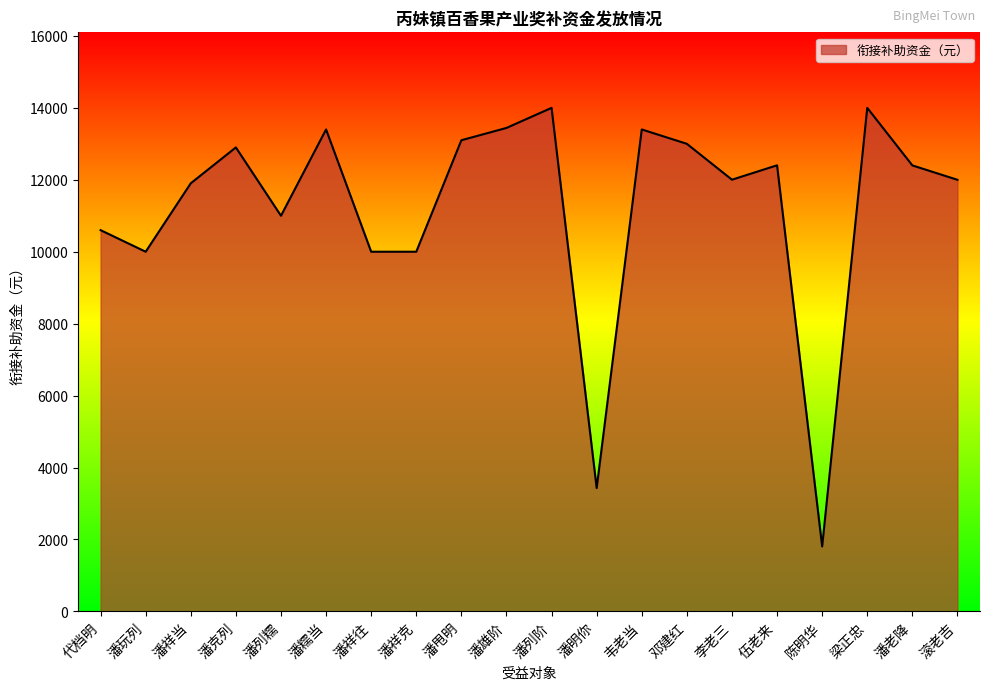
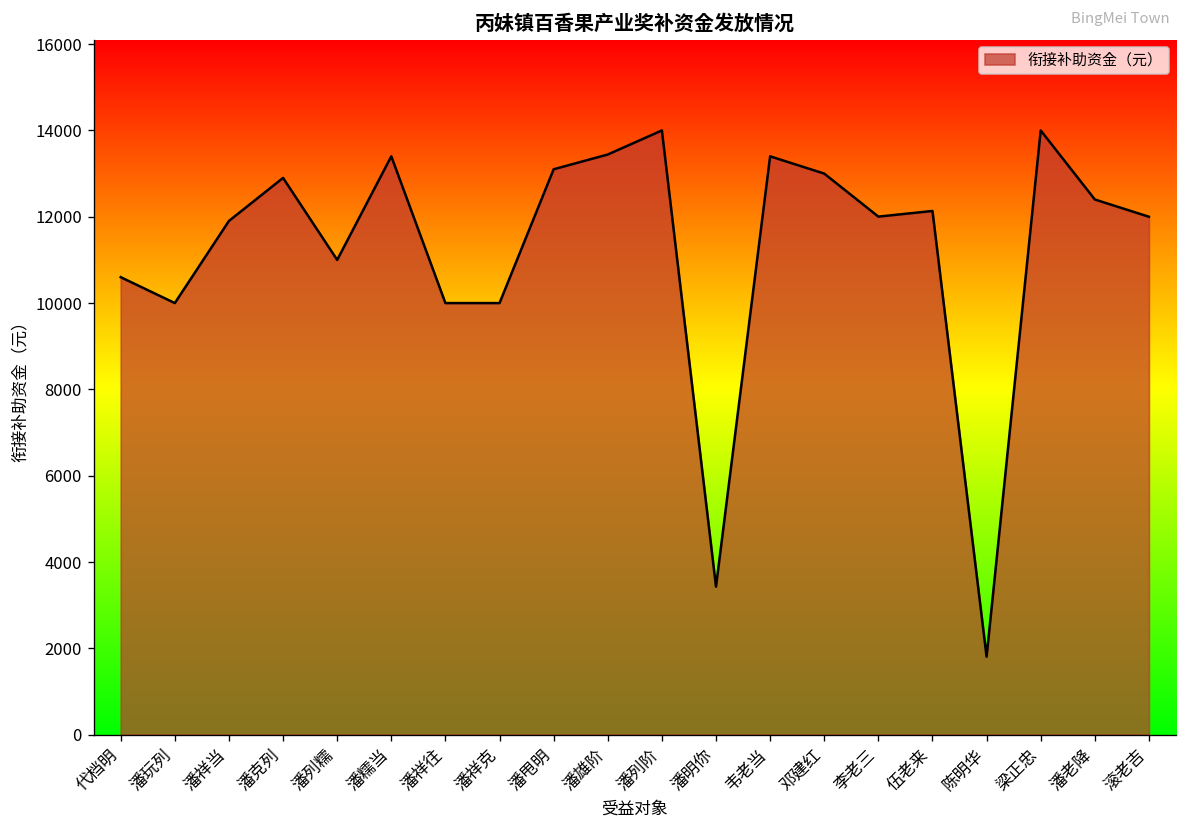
  {
    "代档明": 10600,
    "潘玩列": 10000,
    "潘祥当": 11900,
    "潘克列": 12900,
    "潘列糯": 11000,
    "潘糯当": 13400,
    "潘祥往": 10000,
    "潘祥克": 10000,
    "潘甩明": 13100,
    "潘雄阶": 13400,
    "潘列阶": 14000,
    "潘明你": 3400,
    "韦老当": 13400,
    "邓建红": 13000,
    "李老三": 12000,
-   "伍老来": 12400,
+   "伍老来": 12100,
    "陈明华": 1800,
    "梁正忠": 14000,
    "潘老降": 12400,
    "滚老吉": 12000
  }
